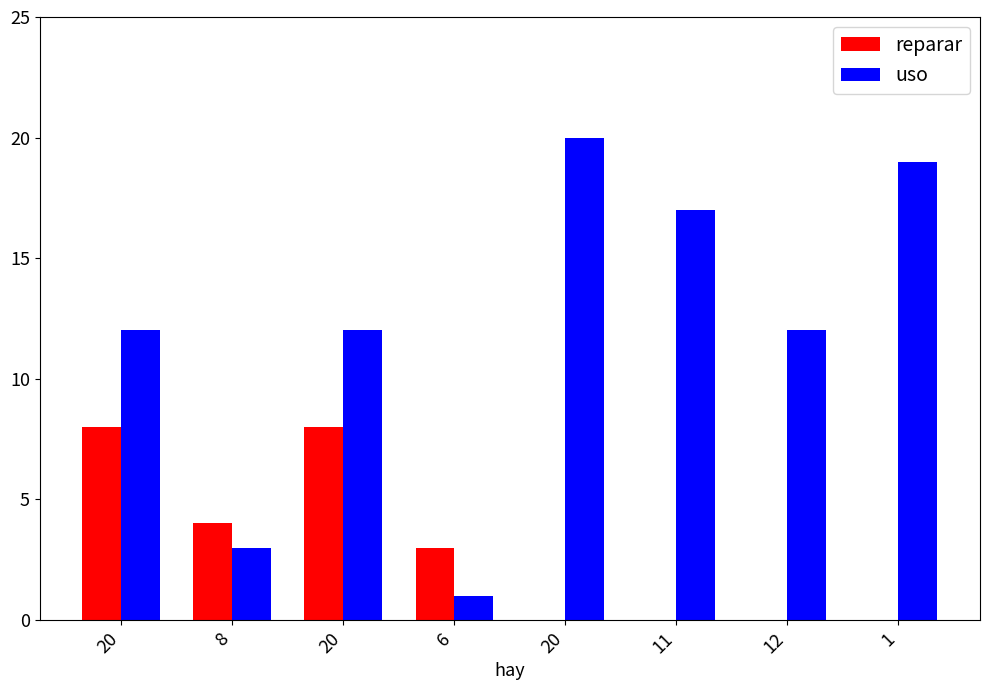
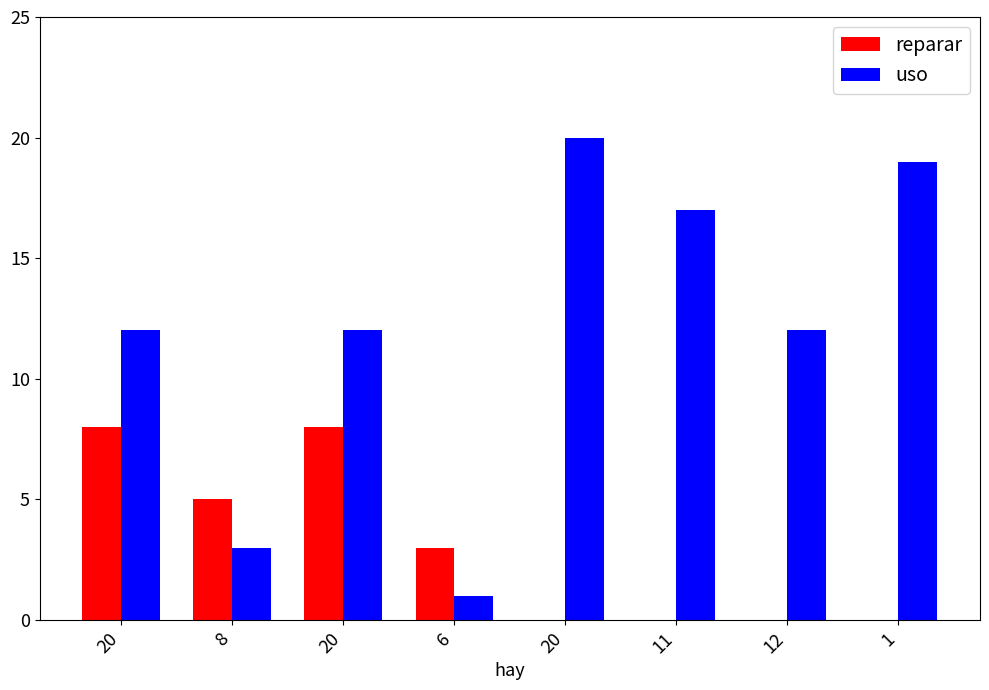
  {
    "reparar": {
-     "8": 4,
+     "8": 5,
      "6": 3,
      "11": 0,
      "12": 0,
      "1": 0
    },
    "uso": {
      "8": 3,
      "6": 1,
      "11": 17,
      "12": 12,
      "1": 19
    }
  }
